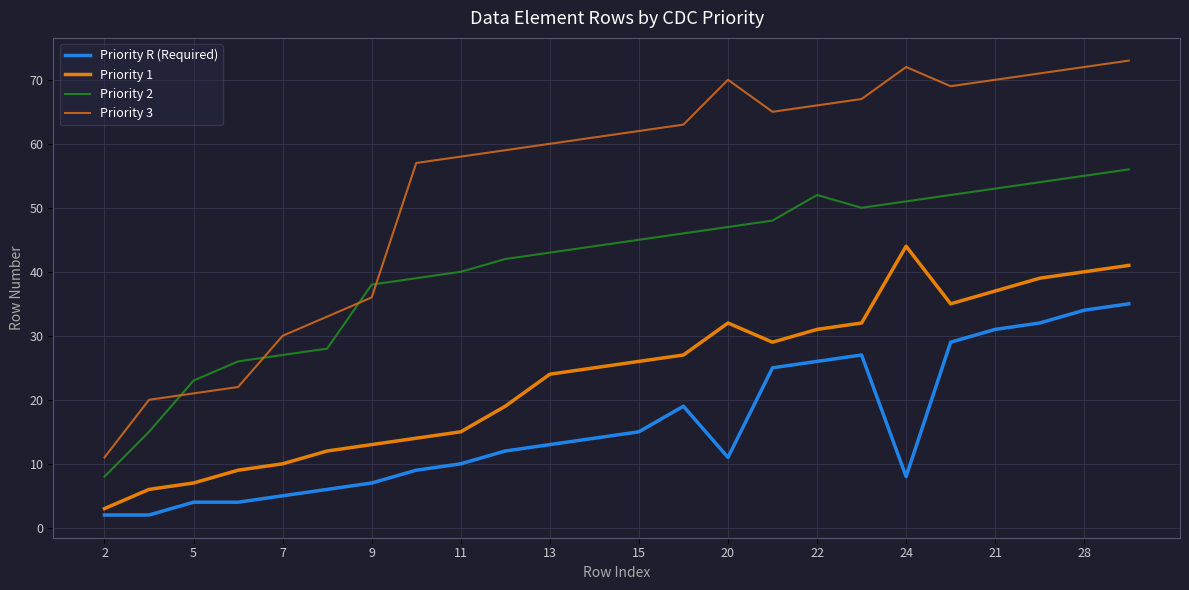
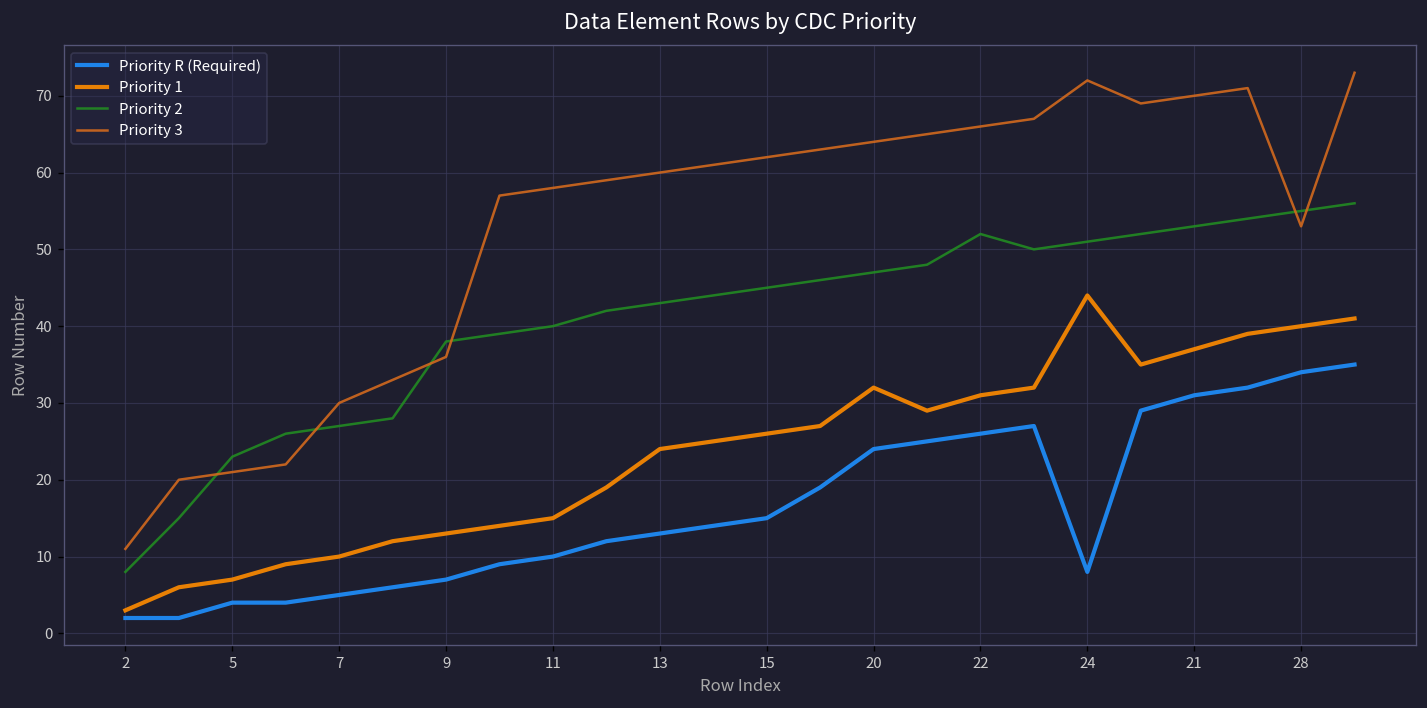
  {
    "Priority R (Required)": {
      "2": 2,
-     "20": 11,
+     "20": 24,
      "22": 26,
      "24": 8,
      "28": 34
    },
    "Priority 1": {
      "2": 3,
      "20": 32,
      "22": 31,
      "24": 44,
      "28": 40
    },
    "Priority 2": {
      "2": 8,
      "20": 47,
      "22": 52,
      "24": 51,
      "28": 55
    },
    "Priority 3": {
      "2": 11,
-     "20": 70,
+     "20": 64,
      "22": 66,
      "24": 72,
-     "28": 72
+     "28": 53
    }
  }
